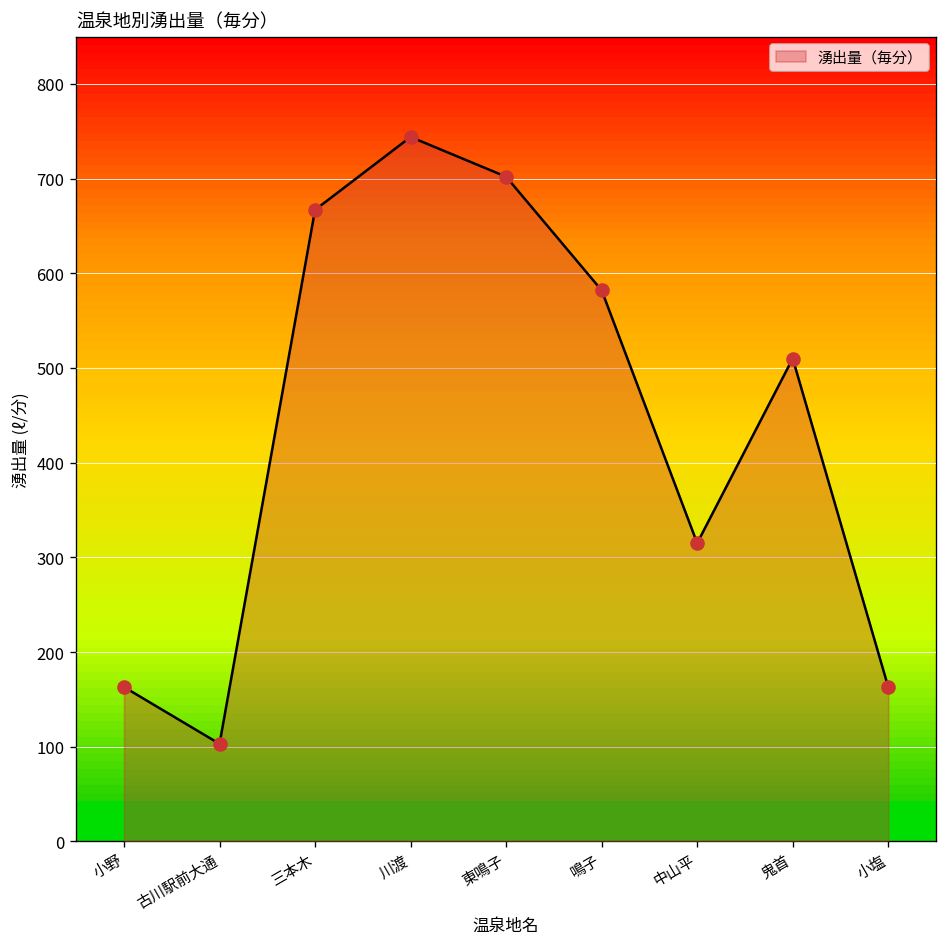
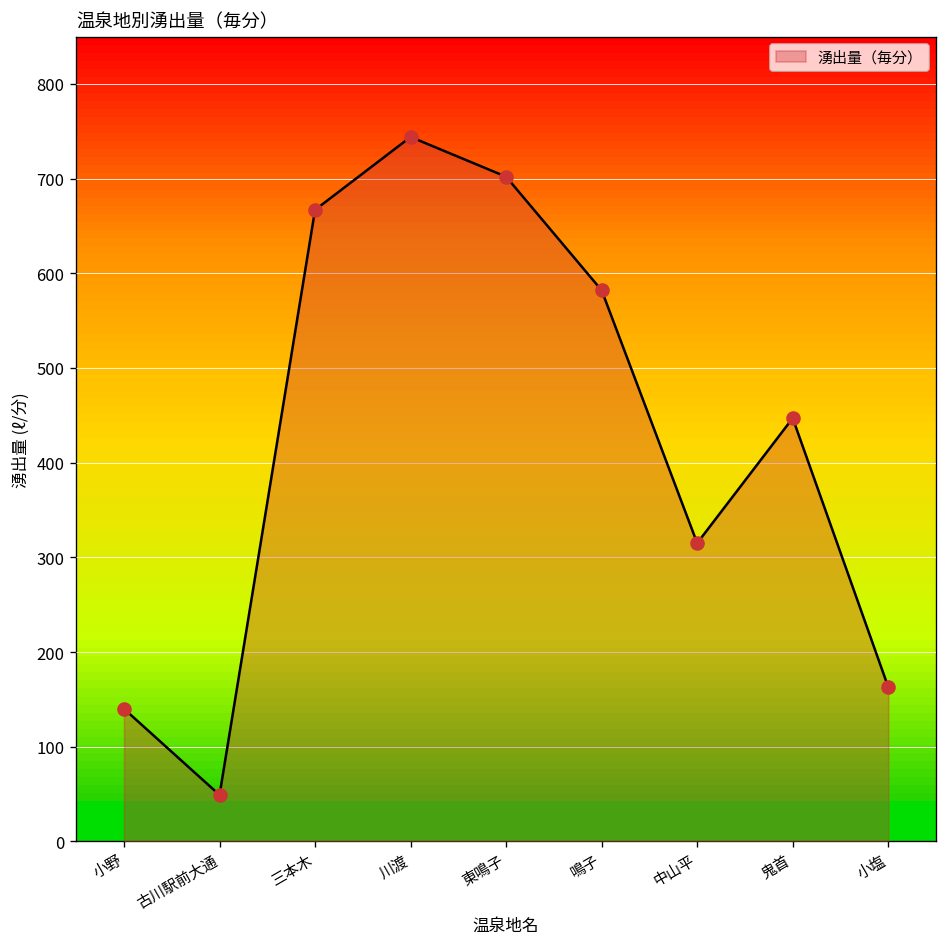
  {
    "湧出量（毎分）": {
-     "小野": 160,
-     "古川駅前大通": 100,
+     "小野": 140,
+     "古川駅前大通": 50,
      "三本木": 670,
      "川渡": 740,
      "東鳴子": 700,
      "鳴子": 580,
      "中山平": 320,
-     "鬼首": 510,
+     "鬼首": 450,
      "小塩": 160
    }
  }
